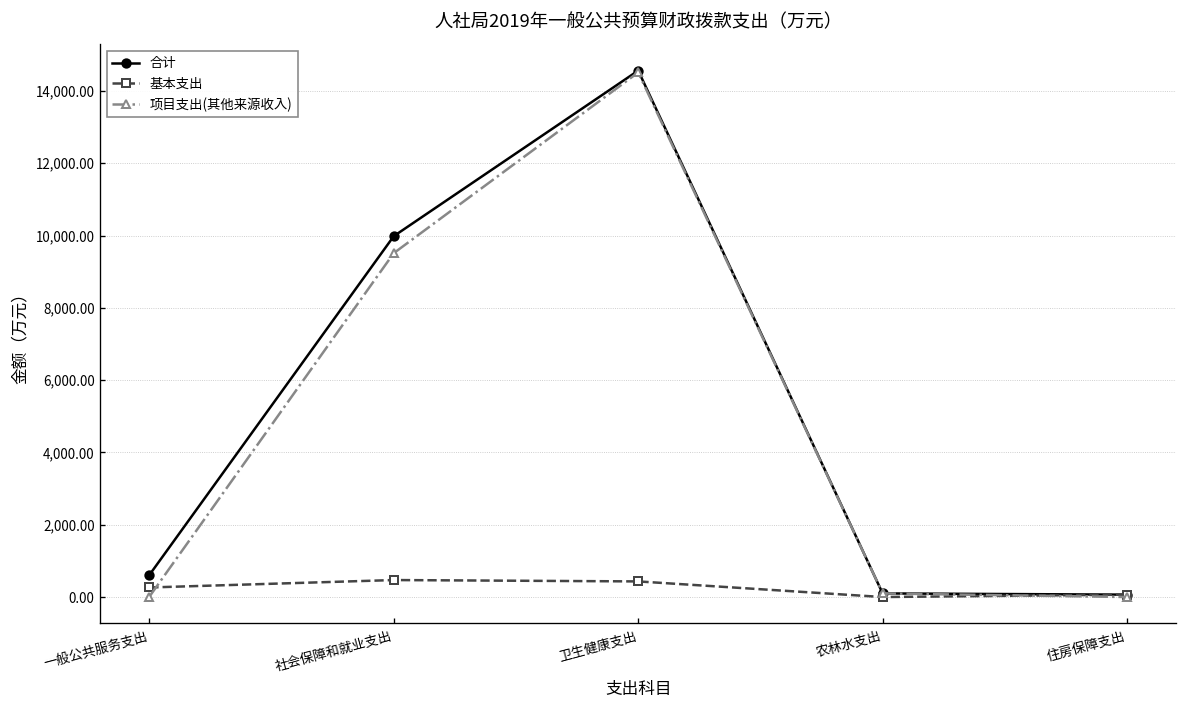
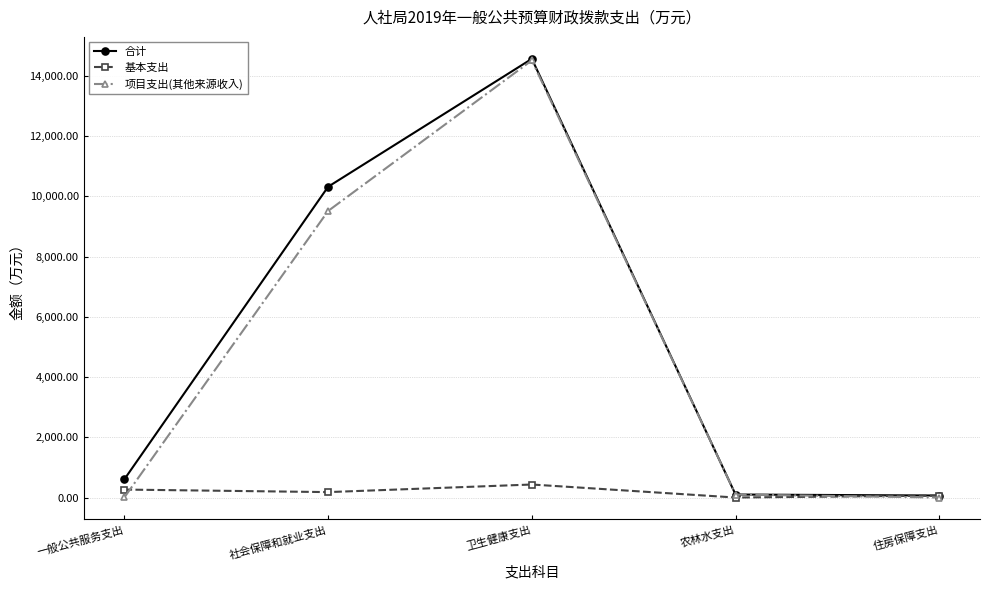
  {
    "合计": {
      "一般公共服务支出": "600",
-     "社会保障和就业支出": "10,000"
+     "社会保障和就业支出": "10,300"
    },
    "基本支出": {
      "一般公共服务支出": "300",
-     "社会保障和就业支出": "500",
+     "社会保障和就业支出": "200",
      "卫生健康支出": "400",
      "农林水支出": "0"
    },
    "项目支出(其他来源收入)": {
      "一般公共服务支出": "0",
      "社会保障和就业支出": "9,500"
    }
  }
